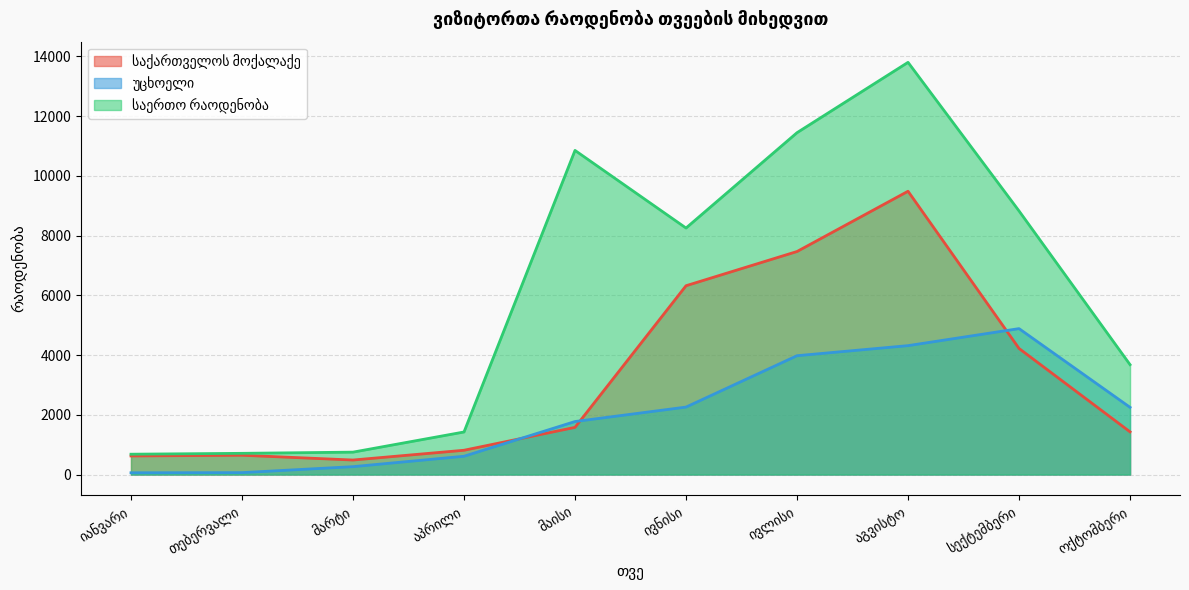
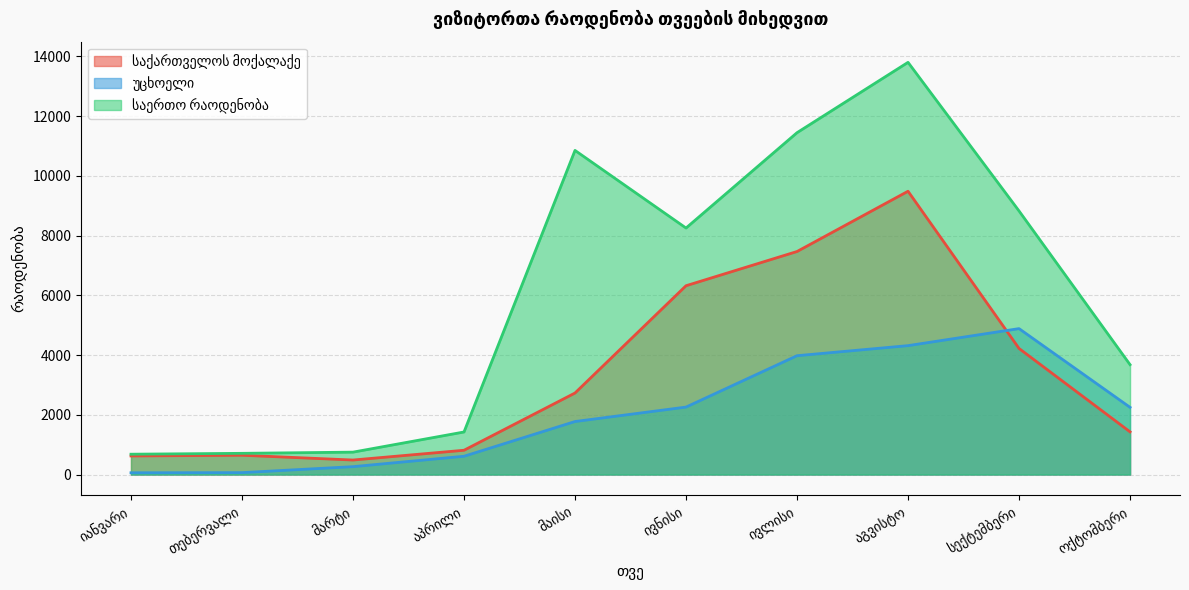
  {
    "საქართველოს მოქალაქე": {
      "მარტი": 500,
      "აპრილი": 800,
-     "მაისი": 1600,
+     "მაისი": 2700,
      "ივნისი": 6300,
      "ივლისი": 7500,
      "აგვისტო": 9500,
      "სექტემბერი": 4200,
      "ოქტომბერი": 1400
    },
    "უცხოელი": {
      "იანვარი": 100,
      "თებერვალი": 100,
      "მარტი": 300,
      "აპრილი": 600,
      "მაისი": 1800,
      "ივნისი": 2300,
      "ივლისი": 4000,
      "აგვისტო": 4300,
      "სექტემბერი": 4900,
      "ოქტომბერი": 2300
    },
    "საერთო რაოდენობა": {
      "მარტი": 800,
      "აპრილი": 1400,
      "მაისი": 10900,
      "ივნისი": 8300,
      "ივლისი": 11400,
      "აგვისტო": 13800,
      "სექტემბერი": 8800,
      "ოქტომბერი": 3700
    }
  }
